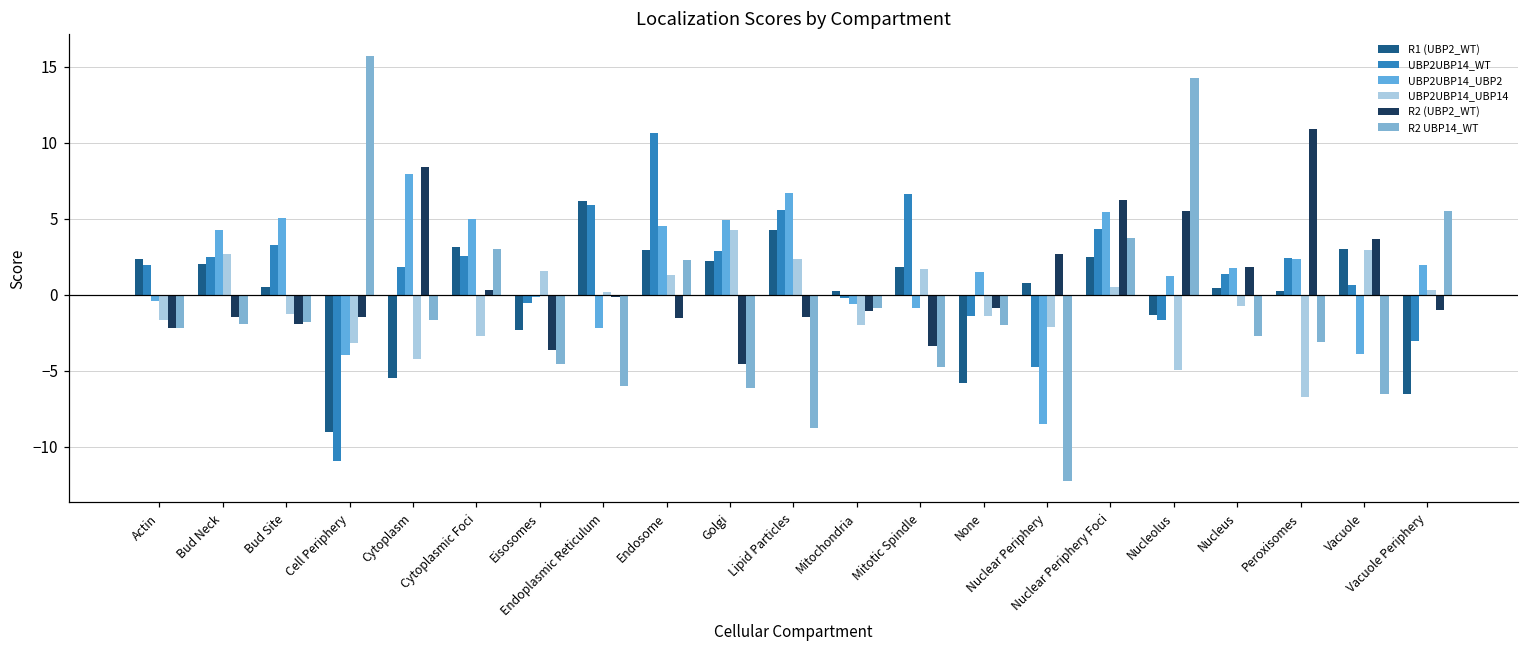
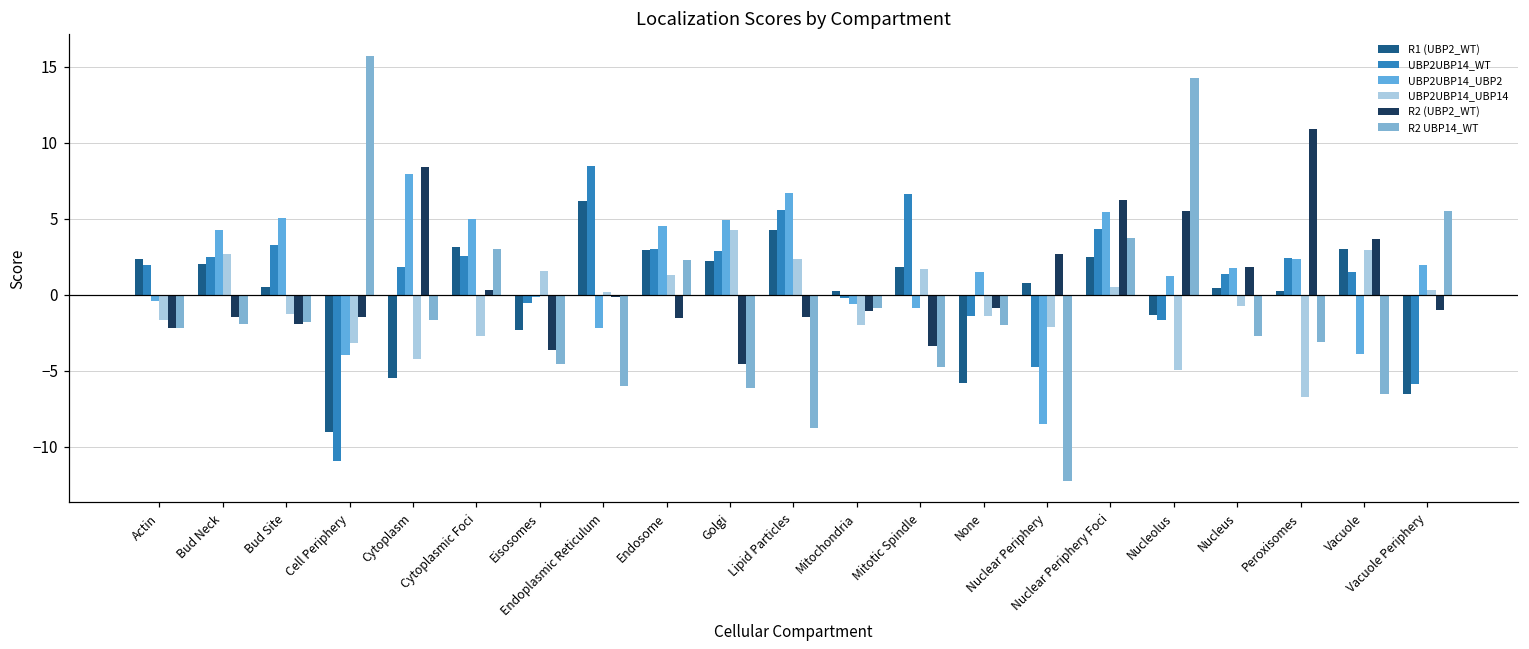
  {
    "UBP2UBP14_WT": {
      "Actin": 2.0,
      "Bud Neck": 2.5,
      "Bud Site": 3.3,
      "Cell Periphery": -10.9,
      "Cytoplasm": 1.8,
      "Cytoplasmic Foci": 2.6,
      "Eisosomes": -0.5,
-     "Endoplasmic Reticulum": 5.9,
-     "Endosome": 10.6,
+     "Endoplasmic Reticulum": 8.5,
+     "Endosome": 3.0,
      "Golgi": 2.9,
      "Lipid Particles": 5.6,
      "Mitochondria": -0.2,
      "Mitotic Spindle": 6.6,
      "None": -1.4,
      "Nuclear Periphery": -4.8,
      "Nuclear Periphery Foci": 4.3,
      "Nucleolus": -1.6,
      "Nucleus": 1.4,
      "Peroxisomes": 2.4,
-     "Vacuole": 0.6,
-     "Vacuole Periphery": -3.0
+     "Vacuole": 1.5,
+     "Vacuole Periphery": -5.9
    }
  }
